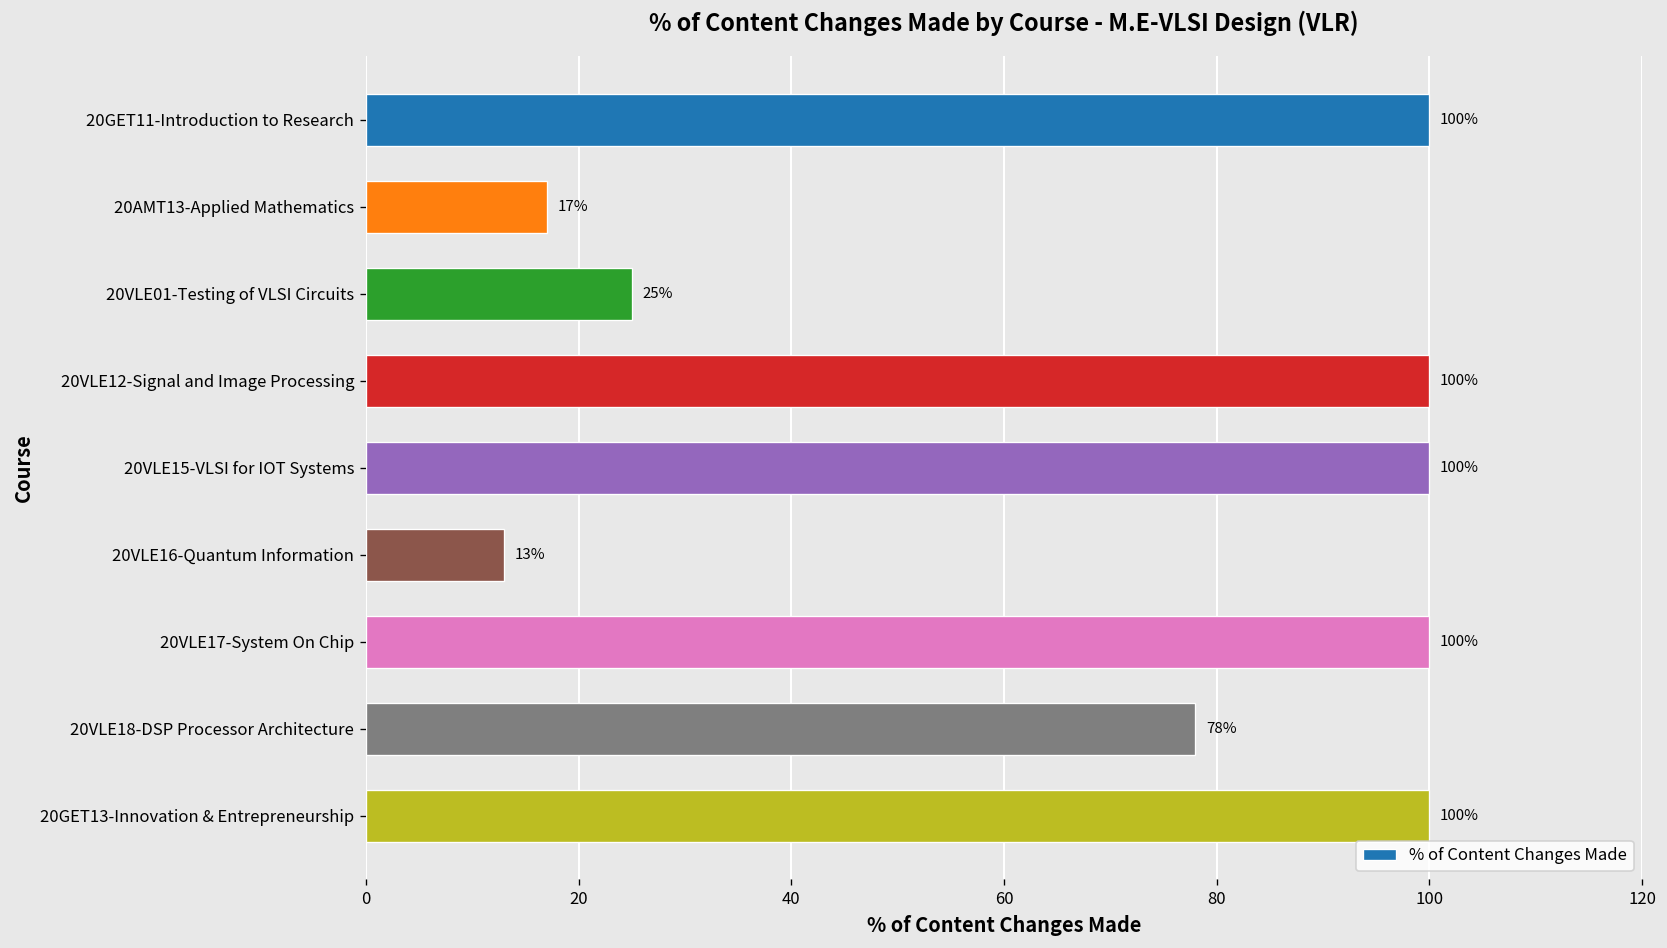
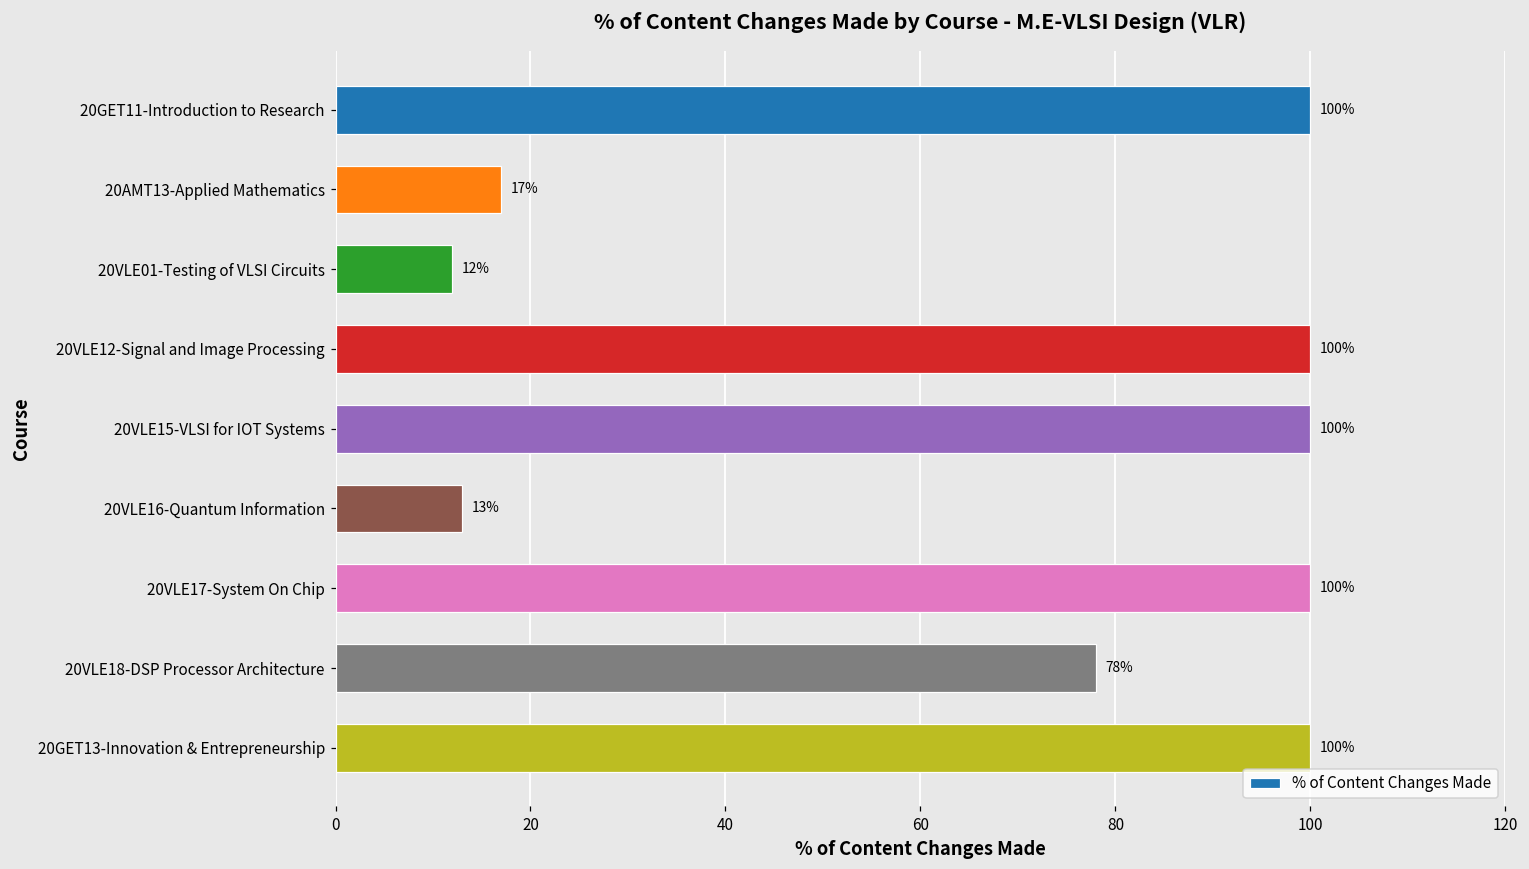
  {
    "20GET11-Introduction to Research": "100%",
    "20AMT13-Applied Mathematics": "17%",
-   "20VLE01-Testing of VLSI Circuits": "25%",
+   "20VLE01-Testing of VLSI Circuits": "12%",
    "20VLE12-Signal and Image Processing": "100%",
    "20VLE15-VLSI for IOT Systems": "100%",
    "20VLE16-Quantum Information": "13%",
    "20VLE17-System On Chip": "100%",
    "20VLE18-DSP Processor Architecture": "78%",
    "20GET13-Innovation & Entrepreneurship": "100%"
  }
